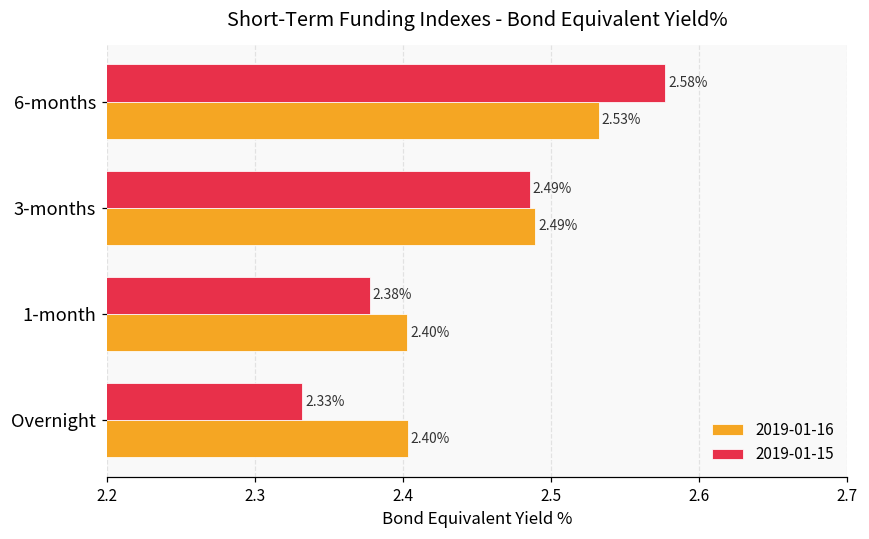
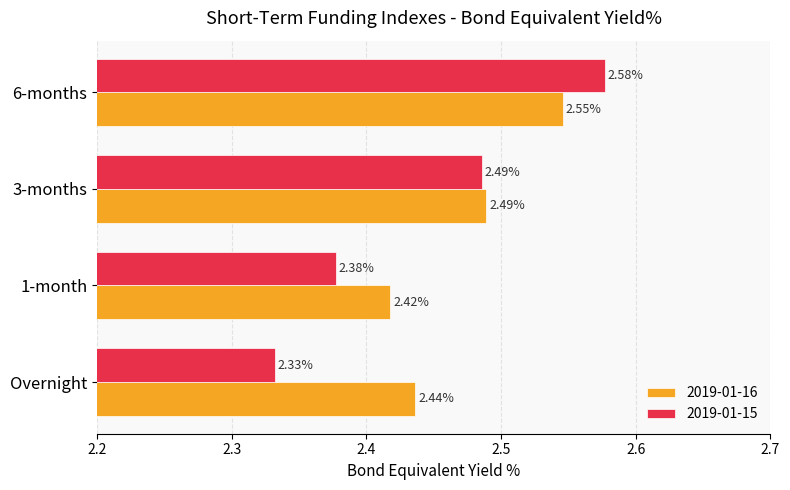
  {
    "2019-01-16": {
-     "6-months": "2.53%",
+     "6-months": "2.55%",
      "3-months": "2.49%",
-     "1-month": "2.40%",
-     "Overnight": "2.40%"
+     "1-month": "2.42%",
+     "Overnight": "2.44%"
    },
    "2019-01-15": {
      "6-months": "2.58%",
      "3-months": "2.49%",
      "1-month": "2.38%",
      "Overnight": "2.33%"
    }
  }
